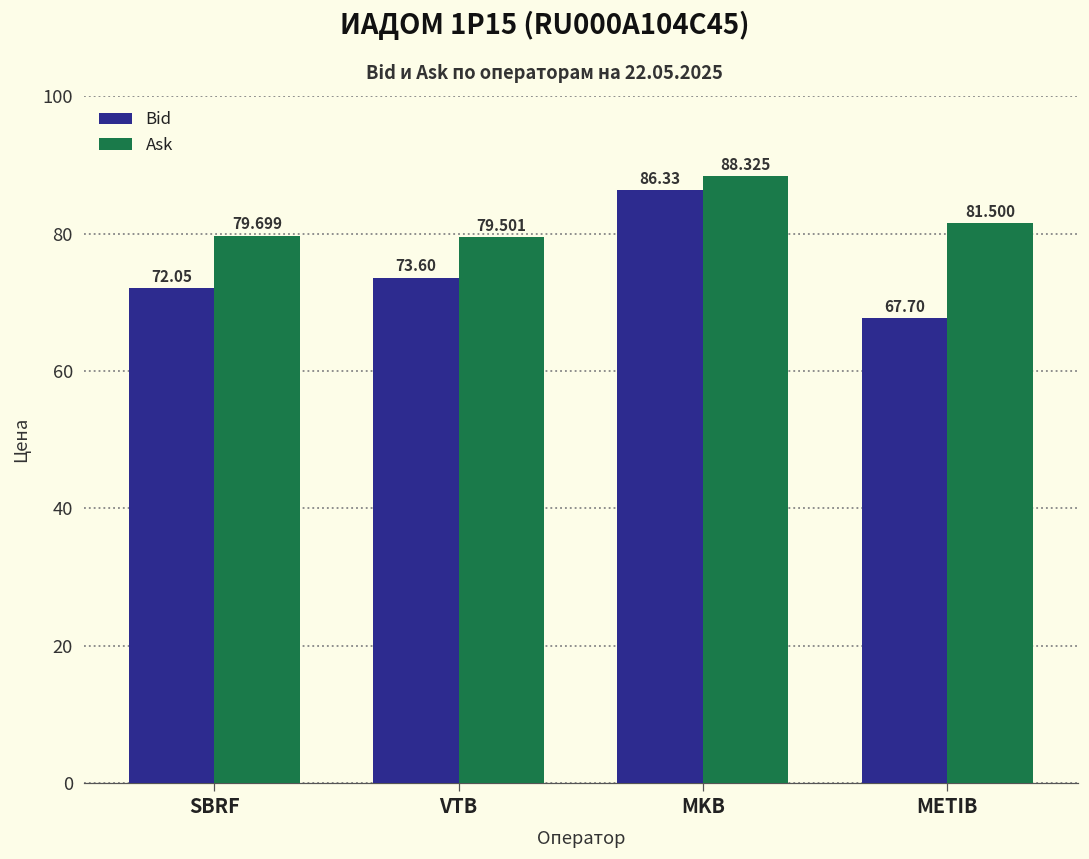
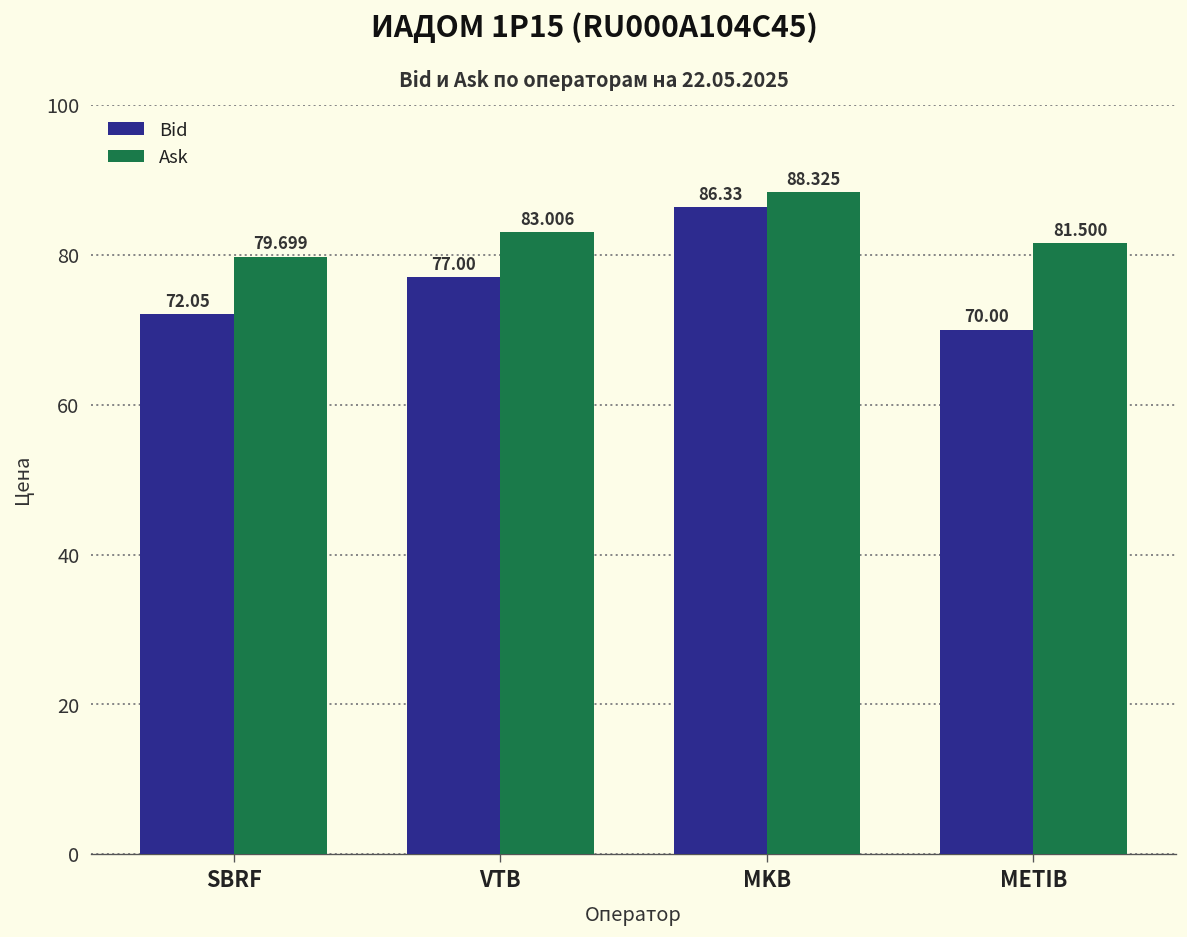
  {
    "Bid": {
      "SBRF": 72.05,
-     "VTB": 73.60,
+     "VTB": 77.00,
      "MKB": 86.33,
-     "METIB": 67.70
+     "METIB": 70.00
    },
    "Ask": {
      "SBRF": 79.699,
-     "VTB": 79.501,
+     "VTB": 83.006,
      "MKB": 88.325,
      "METIB": 81.500
    }
  }
